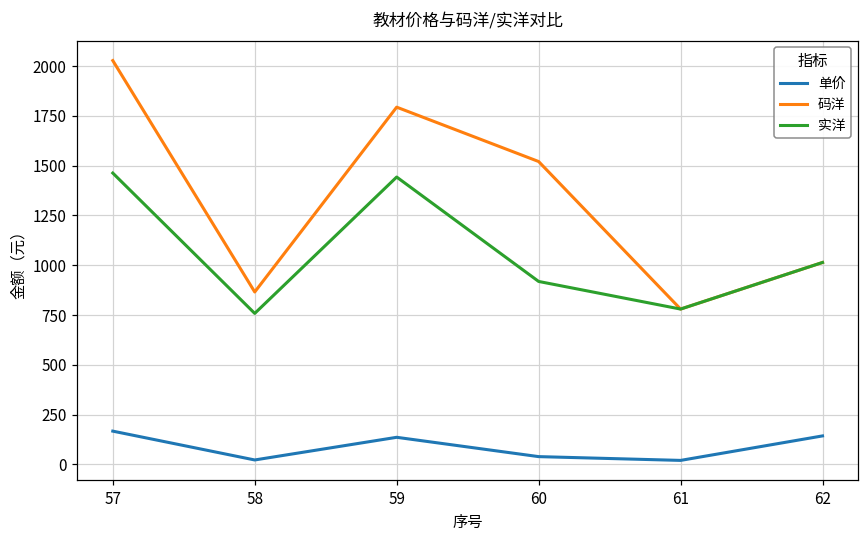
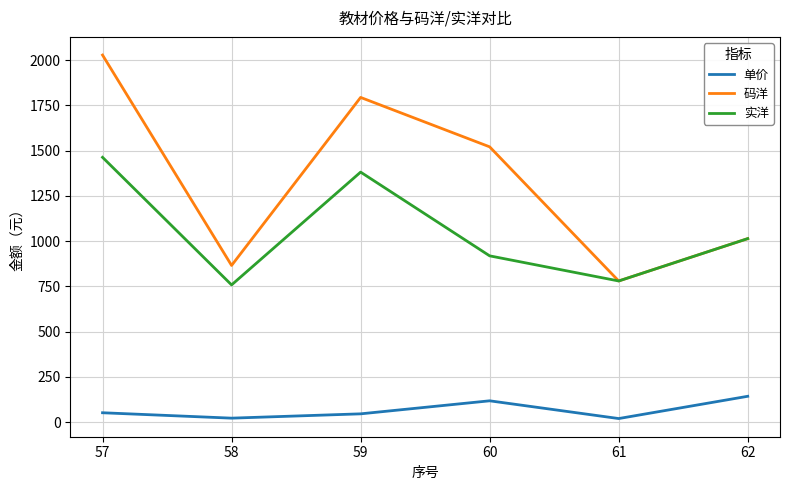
  {
    "单价": {
-     "57": 170,
+     "57": 50,
      "58": 20,
-     "59": 140,
-     "60": 40,
+     "59": 50,
+     "60": 120,
      "61": 20,
      "62": 140
    },
    "码洋": {
      "57": 2030,
      "58": 870,
      "59": 1790,
      "60": 1520
    },
    "实洋": {
      "57": 1460,
      "58": 760,
-     "59": 1440,
+     "59": 1380,
      "60": 920
    }
  }
